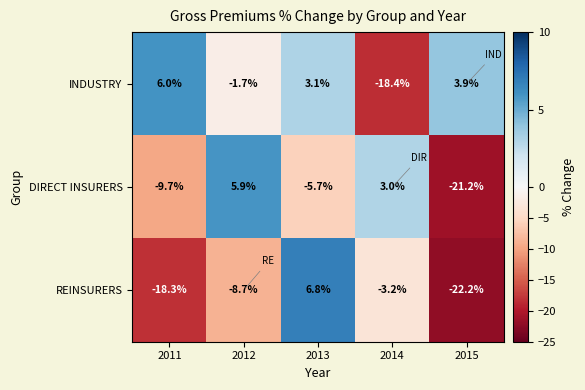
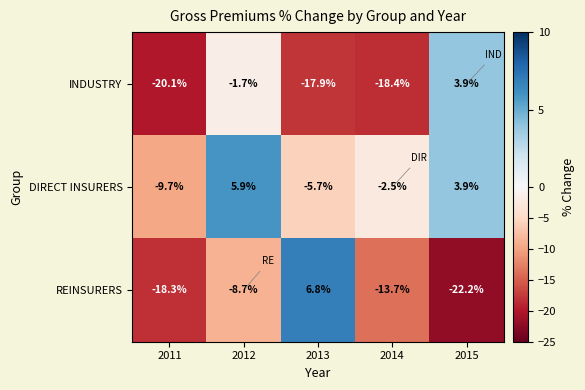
  {
    "INDUSTRY": {
-     "2011": "6.0%",
+     "2011": "-20.1%",
      "2012": "-1.7%",
-     "2013": "3.1%",
+     "2013": "-17.9%",
      "2014": "-18.4%"
    },
    "DIRECT INSURERS": {
      "2011": "-9.7%",
      "2012": "5.9%",
      "2013": "-5.7%",
-     "2014": "3.0%",
-     "2015": "-21.2%"
+     "2014": "-2.5%",
+     "2015": "3.9%"
    },
    "REINSURERS": {
      "2011": "-18.3%",
      "2013": "6.8%",
-     "2014": "-3.2%",
+     "2014": "-13.7%",
      "2015": "-22.2%"
    }
  }
